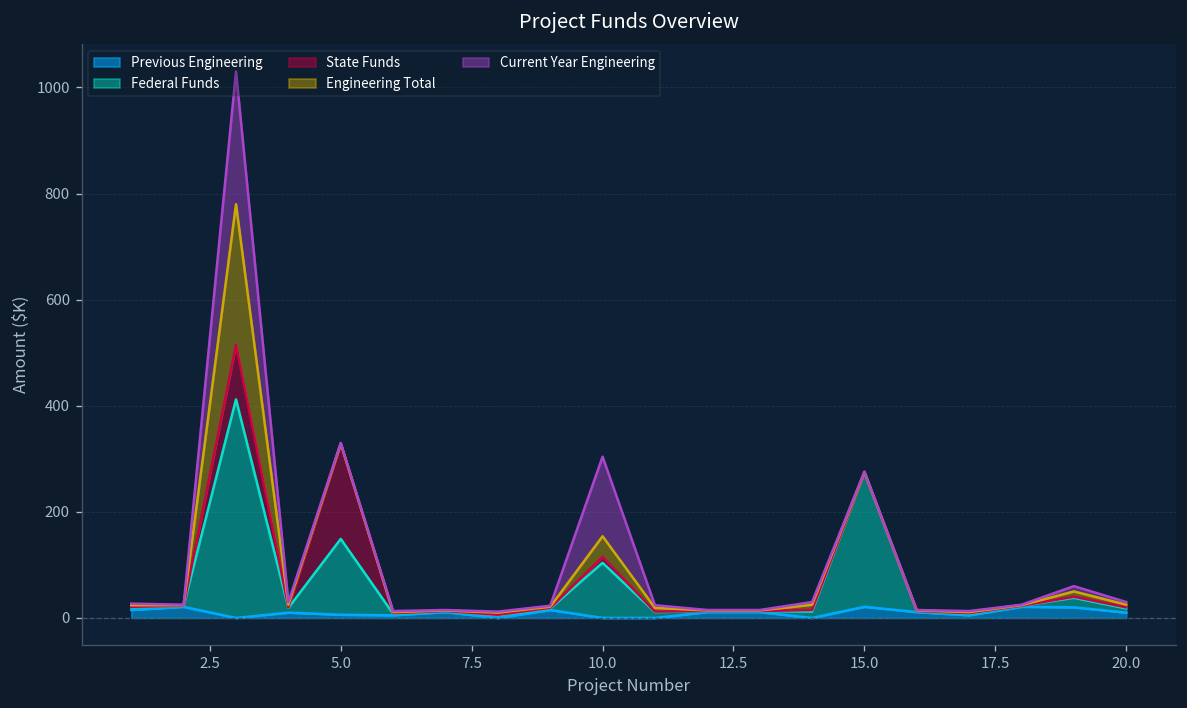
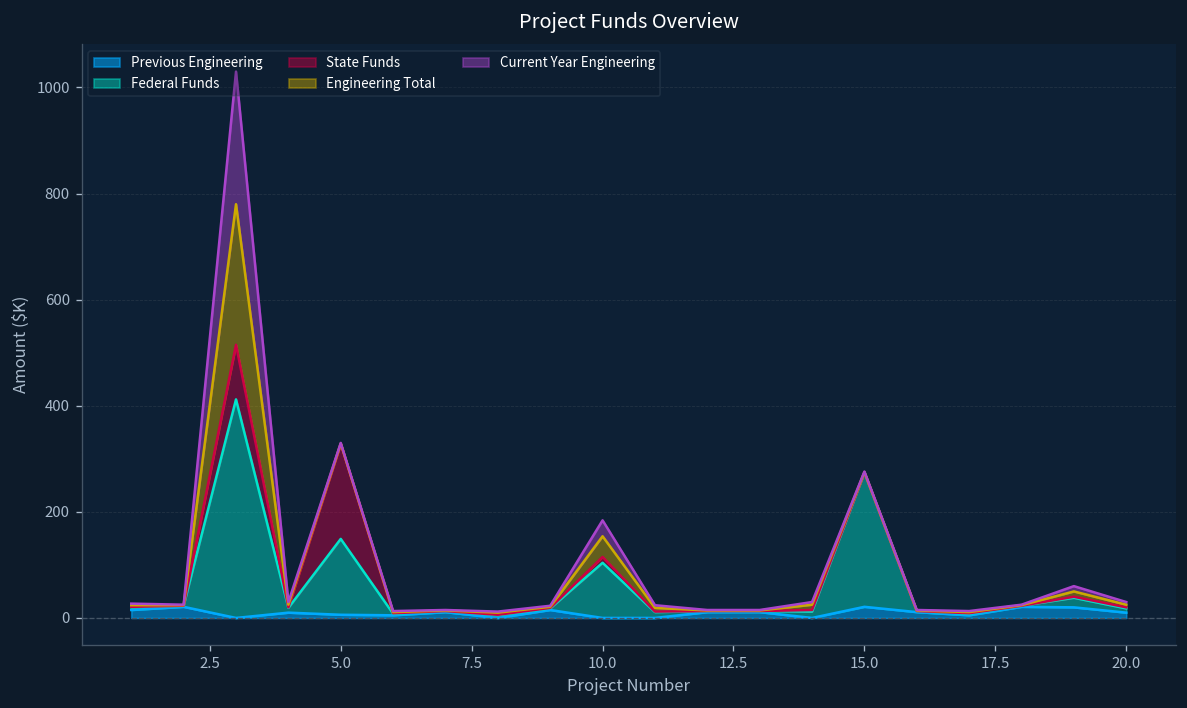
  {
    "Previous Engineering": {
      "5.0": 10,
      "10.0": 0,
      "15.0": 20,
      "20.0": 10
    },
    "Federal Funds": {
      "5.0": 140,
      "10.0": 100
    },
    "State Funds": {
      "10.0": 10
    },
    "Engineering Total": {
      "10.0": 40
    },
    "Current Year Engineering": {
-     "10.0": 150
+     "10.0": 30
    }
  }
